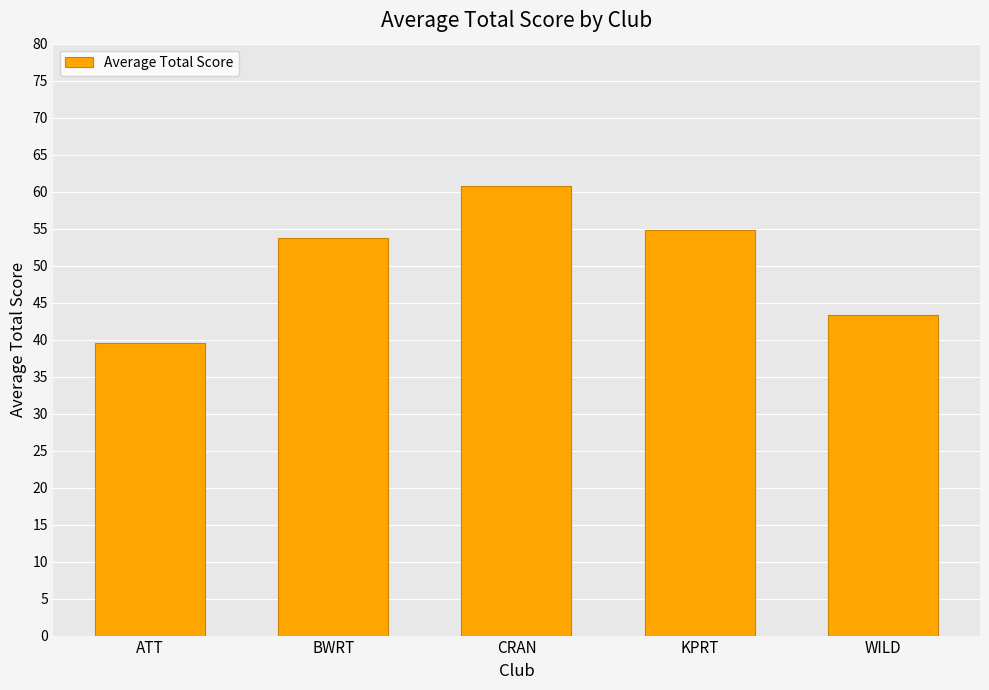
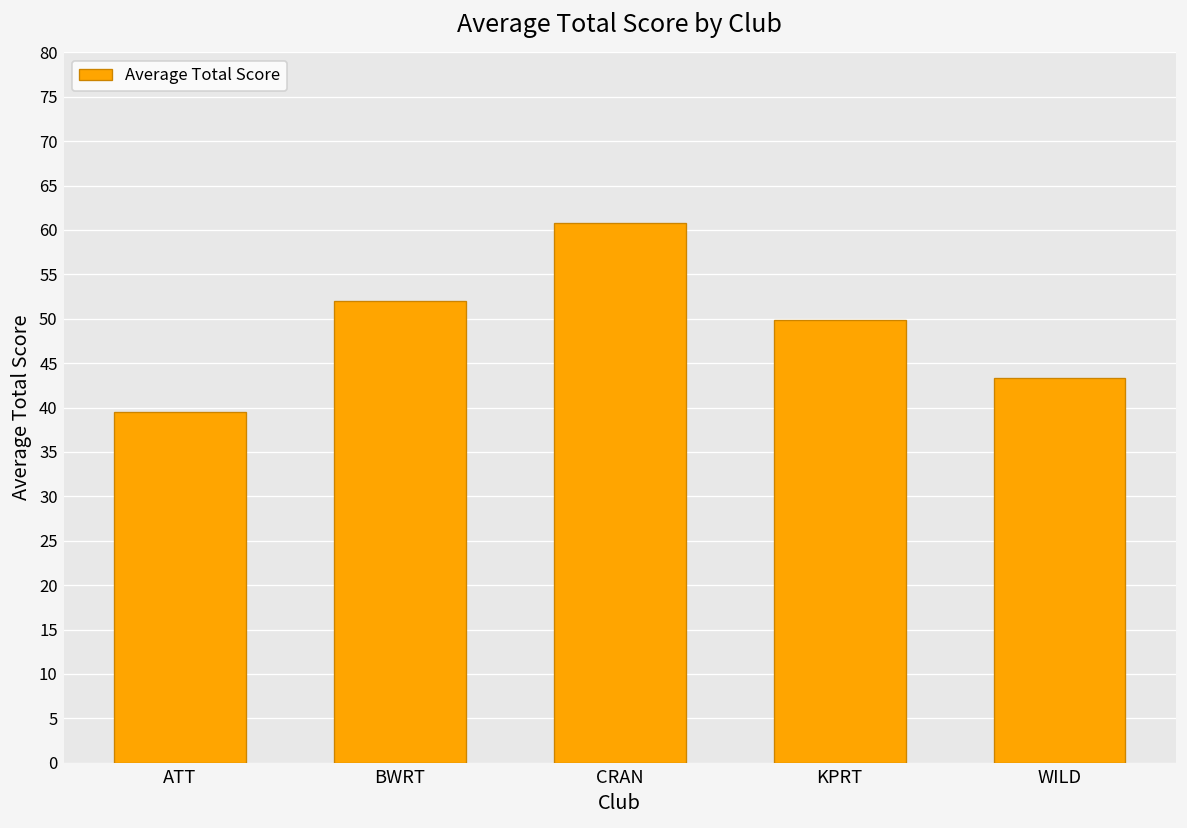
  {
    "ATT": 40,
-   "BWRT": 54,
+   "BWRT": 52,
    "CRAN": 61,
-   "KPRT": 55,
+   "KPRT": 50,
    "WILD": 43
  }
